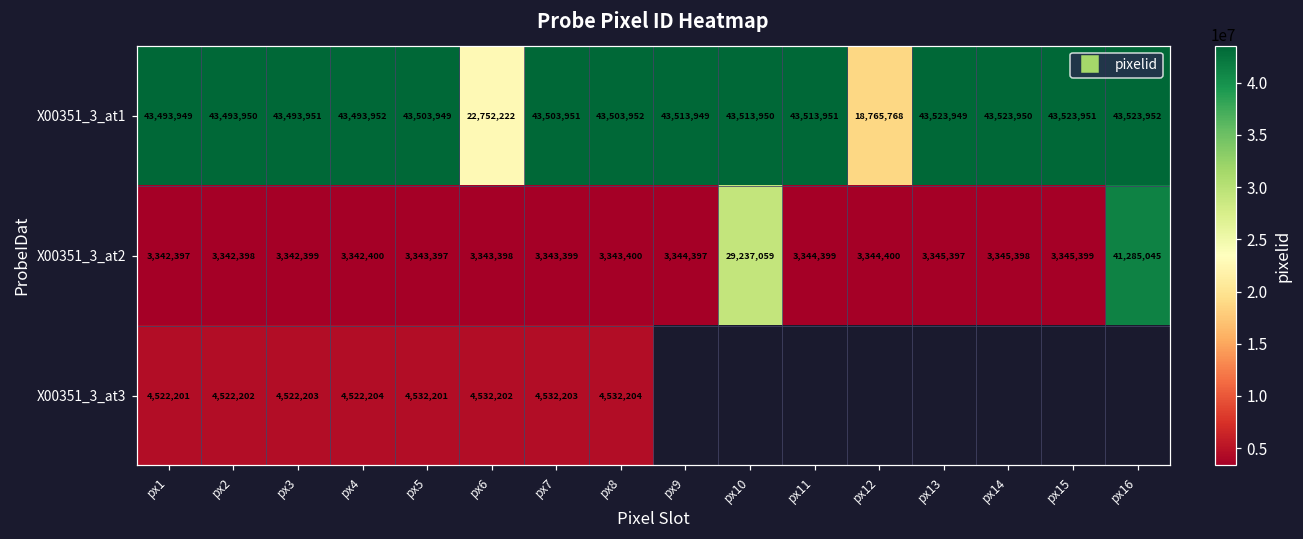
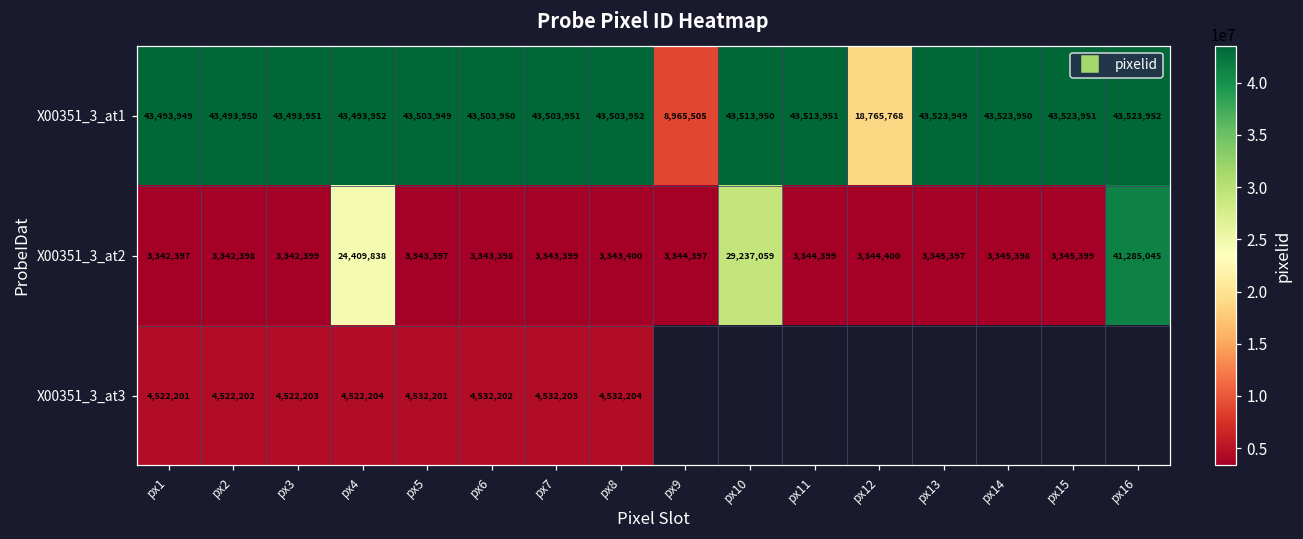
  {
    "X00351_3_at1": {
      "px1": "43,493,949",
      "px2": "43,493,950",
      "px3": "43,493,951",
      "px4": "43,493,952",
      "px5": "43,503,949",
-     "px6": "22,752,222",
+     "px6": "43,503,950",
      "px7": "43,503,951",
      "px8": "43,503,952",
-     "px9": "43,513,949",
+     "px9": "8,965,505",
      "px10": "43,513,950",
      "px11": "43,513,951",
      "px12": "18,765,768",
      "px13": "43,523,949",
      "px14": "43,523,950",
      "px15": "43,523,951",
      "px16": "43,523,952"
    },
    "X00351_3_at2": {
      "px1": "3,342,397",
      "px2": "3,342,398",
      "px3": "3,342,399",
-     "px4": "3,342,400",
+     "px4": "24,409,838",
      "px5": "3,343,397",
      "px6": "3,343,398",
      "px7": "3,343,399",
      "px8": "3,343,400",
      "px9": "3,344,397",
      "px10": "29,237,059",
      "px11": "3,344,399",
      "px12": "3,344,400",
      "px13": "3,345,397",
      "px14": "3,345,398",
      "px15": "3,345,399",
      "px16": "41,285,045"
    },
    "X00351_3_at3": {
      "px1": "4,522,201",
      "px2": "4,522,202",
      "px3": "4,522,203",
      "px4": "4,522,204",
      "px5": "4,532,201",
      "px6": "4,532,202",
      "px7": "4,532,203",
      "px8": "4,532,204"
    }
  }
